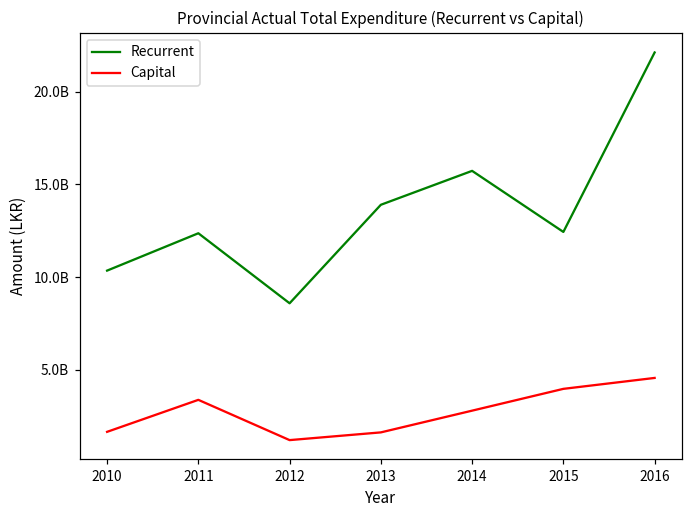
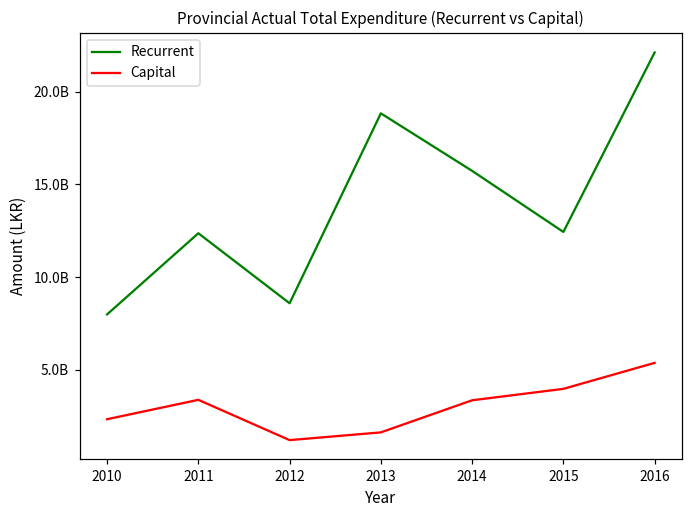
  {
    "Recurrent": {
-     "2010": 10300000000,
+     "2010": 8000000000,
      "2011": 12400000000,
      "2012": 8600000000,
-     "2013": 13900000000,
+     "2013": 18800000000,
      "2014": 15700000000,
      "2015": 12400000000,
      "2016": 22100000000
    },
    "Capital": {
-     "2010": 1600000000,
+     "2010": 2300000000,
      "2011": 3400000000,
      "2012": 1200000000,
      "2013": 1600000000,
-     "2014": 2800000000,
+     "2014": 3400000000,
      "2015": 4000000000,
-     "2016": 4600000000
+     "2016": 5400000000
    }
  }
